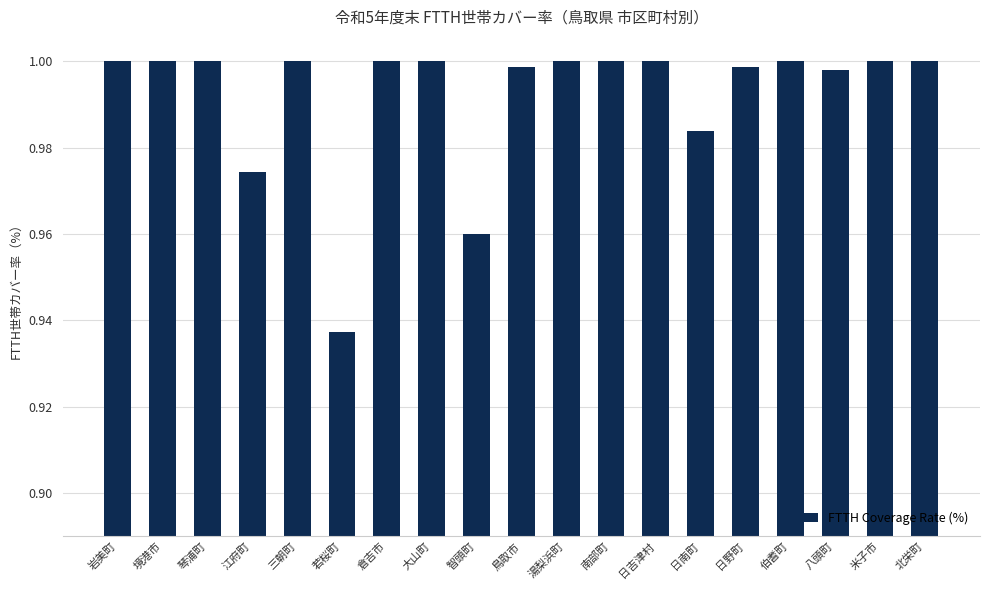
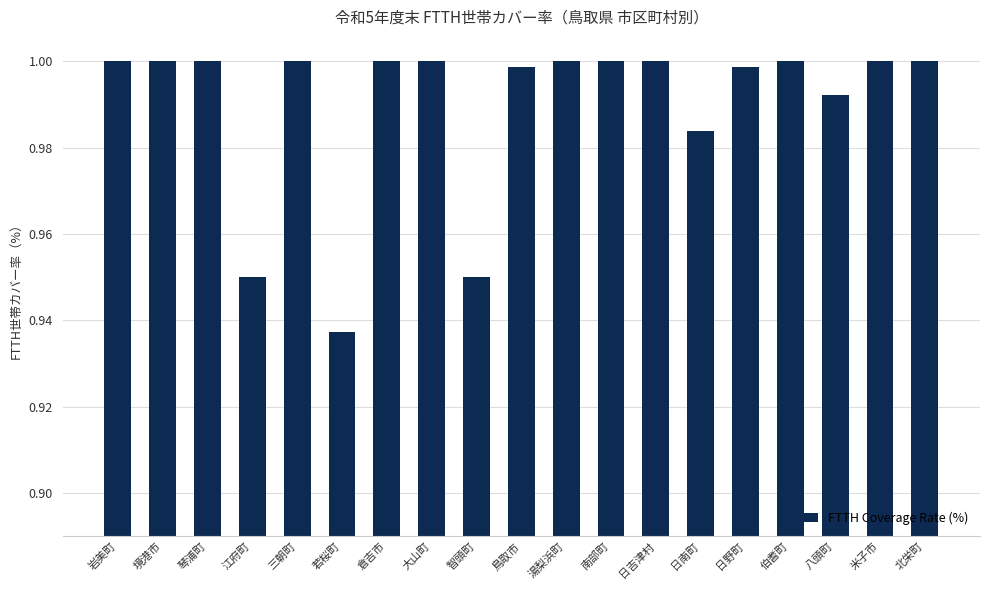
  {
    "岩美町": 1.000,
    "境港市": 1.000,
    "琴浦町": 1.000,
-   "江府町": 0.974,
+   "江府町": 0.950,
    "三朝町": 1.000,
    "若桜町": 0.937,
    "倉吉市": 1.000,
    "大山町": 1.000,
-   "智頭町": 0.96,
+   "智頭町": 0.95,
    "鳥取市": 0.999,
    "湯梨浜町": 1.000,
    "南部町": 1.000,
    "日吉津村": 1.000,
    "日南町": 0.984,
    "日野町": 0.999,
    "伯耆町": 1.000,
-   "八頭町": 0.998,
+   "八頭町": 0.992,
    "米子市": 1.000,
    "北栄町": 1.000
  }
